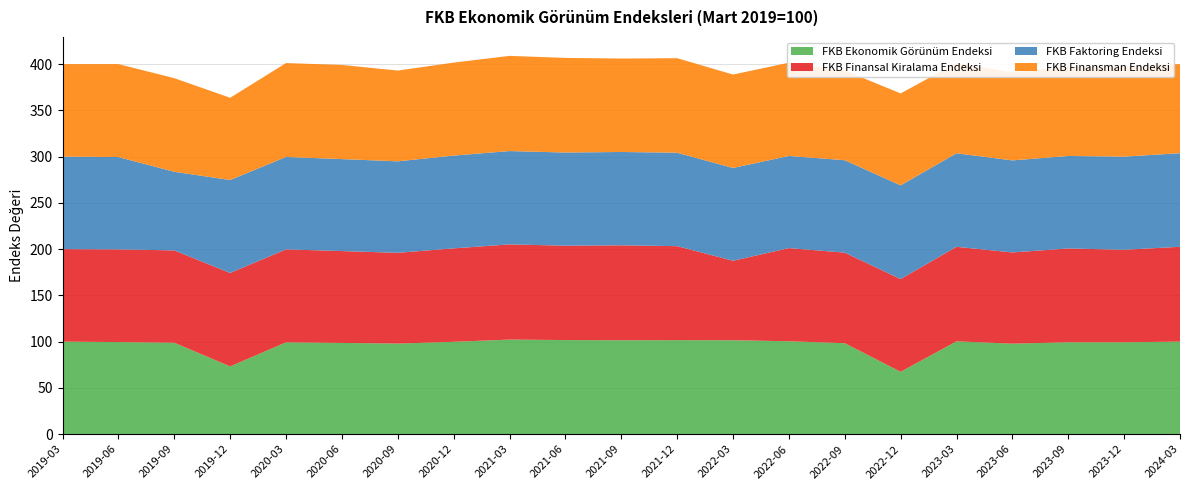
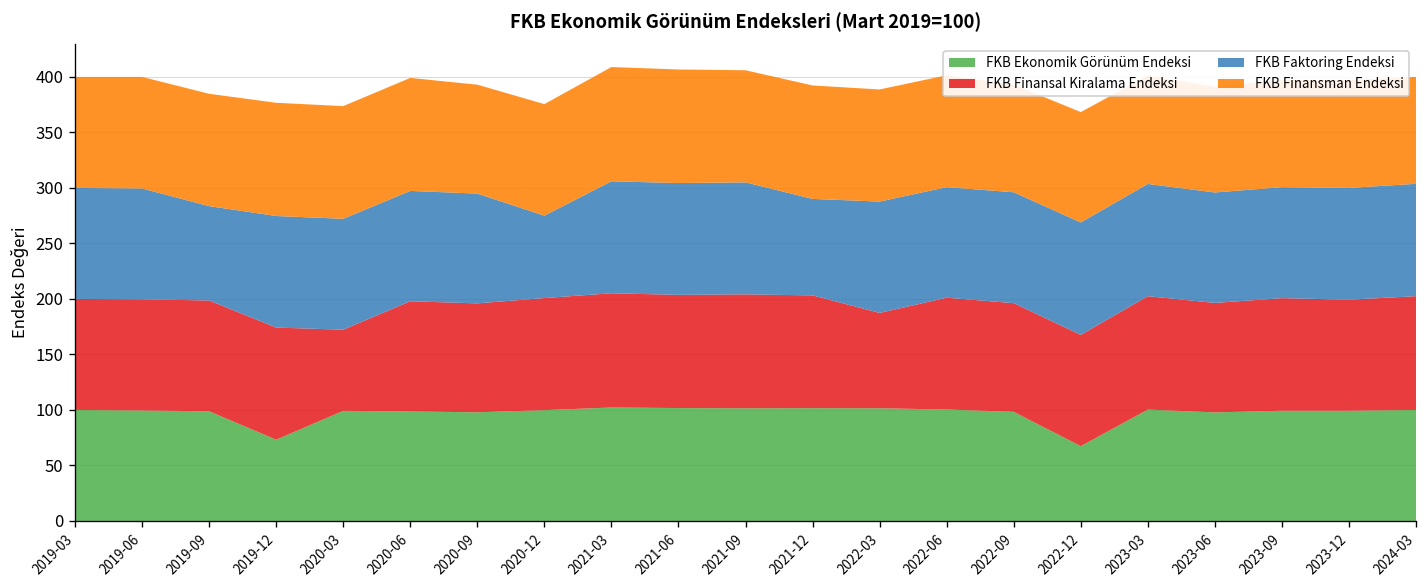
  {
    "FKB Ekonomik Görünüm Endeksi": {
      "2019-03": 100,
      "2019-06": 100,
      "2019-09": 100,
      "2019-12": 70,
      "2020-03": 100,
      "2020-06": 100,
      "2020-09": 100,
      "2020-12": 100,
      "2021-03": 100,
      "2021-06": 100,
      "2021-09": 100,
      "2021-12": 100,
      "2022-03": 100,
      "2022-06": 100,
      "2022-09": 100,
      "2022-12": 70,
      "2023-03": 100,
      "2023-06": 100,
      "2023-09": 100,
      "2023-12": 100,
      "2024-03": 100
    },
    "FKB Finansal Kiralama Endeksi": {
      "2019-03": 100,
      "2019-06": 100,
      "2019-09": 100,
      "2019-12": 100,
-     "2020-03": 100,
+     "2020-03": 70,
      "2020-06": 100,
      "2020-09": 100,
      "2020-12": 100,
      "2021-03": 100,
      "2021-06": 100,
      "2021-09": 100,
      "2021-12": 100,
      "2022-03": 90,
      "2022-06": 100,
      "2022-09": 100,
      "2022-12": 100,
      "2023-03": 100,
      "2023-06": 100,
      "2023-09": 100,
      "2023-12": 100,
      "2024-03": 100
    },
    "FKB Faktoring Endeksi": {
      "2019-03": 100,
      "2019-06": 100,
      "2019-09": 90,
      "2019-12": 100,
      "2020-03": 100,
      "2020-06": 100,
      "2020-09": 100,
-     "2020-12": 100,
+     "2020-12": 70,
      "2021-03": 100,
      "2021-06": 100,
      "2021-09": 100,
-     "2021-12": 100,
+     "2021-12": 90,
      "2022-03": 100,
      "2022-06": 100,
      "2022-09": 100,
      "2022-12": 100,
      "2023-03": 100,
      "2023-06": 100,
      "2023-09": 100,
      "2023-12": 100,
      "2024-03": 100
    },
    "FKB Finansman Endeksi": {
      "2019-03": 100,
      "2019-06": 100,
      "2019-09": 100,
-     "2019-12": 90,
+     "2019-12": 100,
      "2020-03": 100,
      "2020-06": 100,
      "2020-09": 100,
      "2020-12": 100,
      "2021-03": 100,
      "2021-06": 100,
      "2021-09": 100,
      "2021-12": 100,
      "2022-03": 100,
      "2022-12": 100,
      "2024-03": 100
    }
  }
